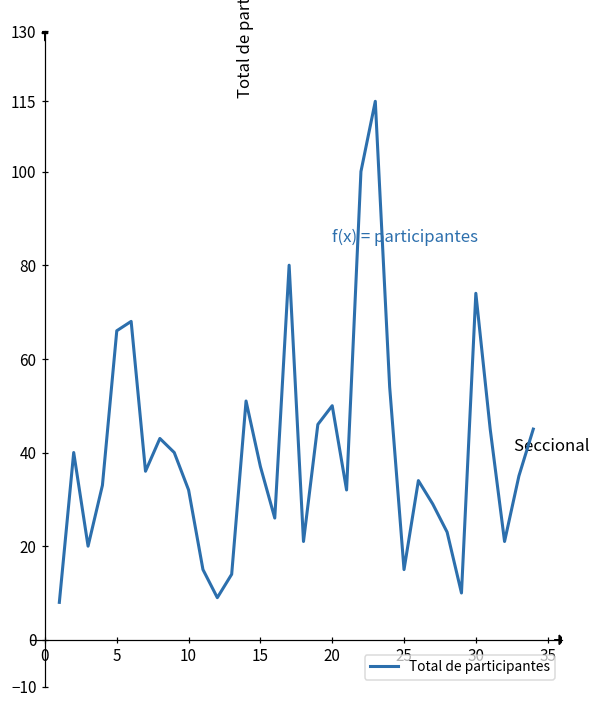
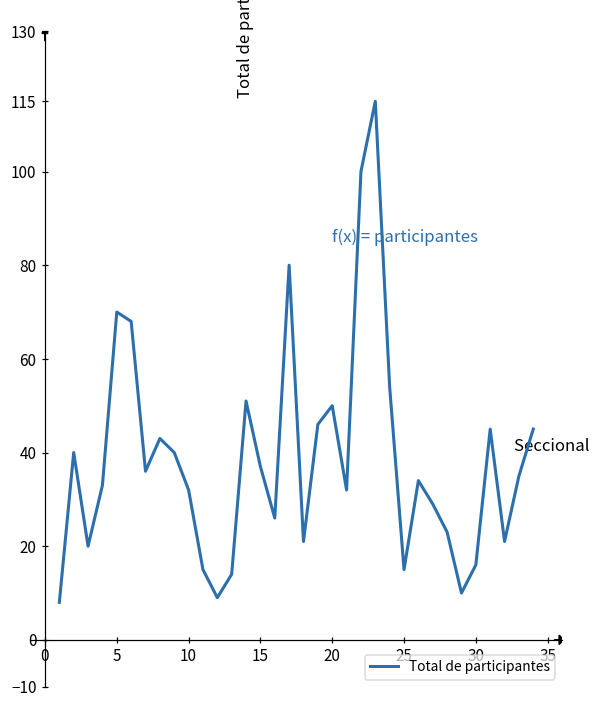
  {
-   "5": 66,
+   "5": 70,
    "10": 32,
    "15": 37,
    "20": 50,
    "25": 15,
-   "30": 74
+   "30": 16
  }
